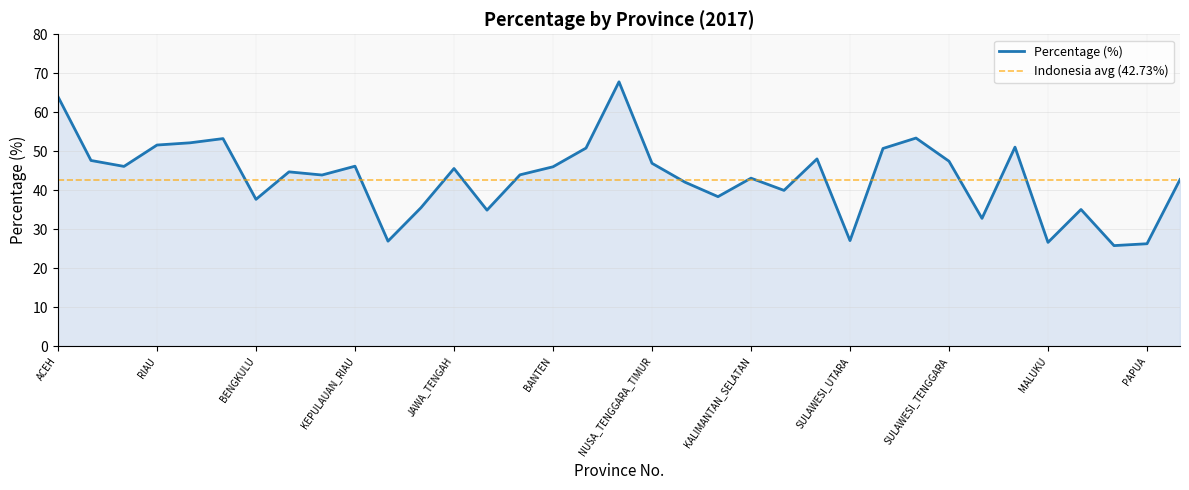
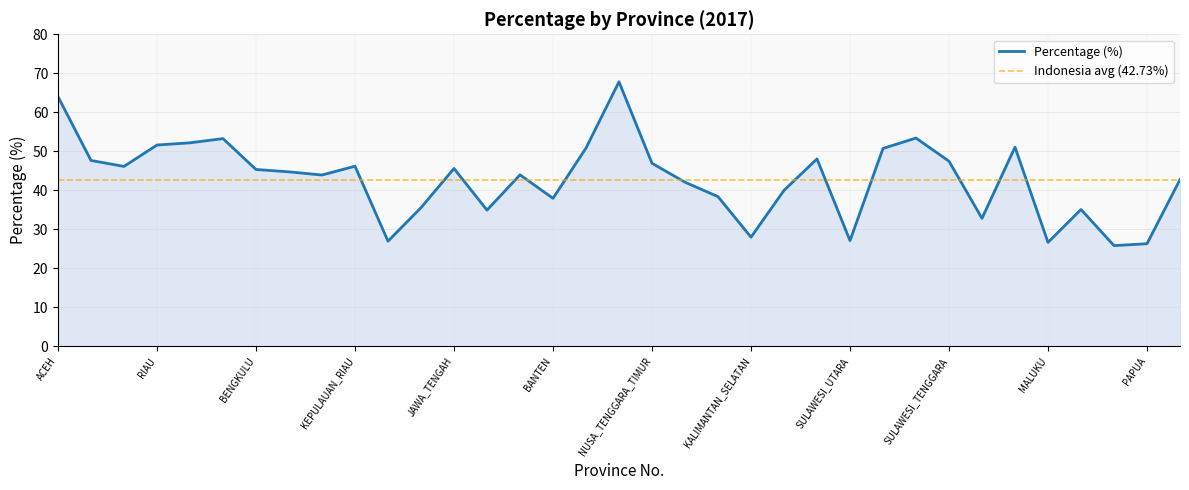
  {
    "ACEH": 64,
    "RIAU": 52,
-   "BENGKULU": 38,
+   "BENGKULU": 45,
    "KEPULAUAN_RIAU": 46,
    "JAWA_TENGAH": 46,
-   "BANTEN": 46,
+   "BANTEN": 38,
    "NUSA_TENGGARA_TIMUR": 47,
-   "KALIMANTAN_SELATAN": 43,
+   "KALIMANTAN_SELATAN": 28,
    "SULAWESI_UTARA": 27,
    "SULAWESI_TENGGARA": 47,
    "MALUKU": 27,
    "PAPUA": 26
  }
